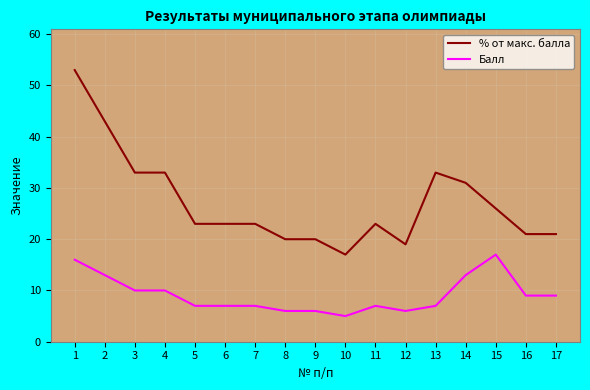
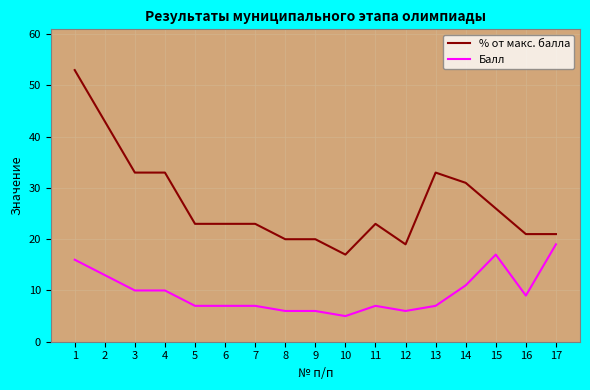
  {
    "% от макс. балла": {
      "1": 53,
      "2": 43,
      "3": 33,
      "4": 33,
      "5": 23,
      "6": 23,
      "7": 23,
      "8": 20,
      "9": 20,
      "10": 17,
      "11": 23,
      "12": 19,
      "13": 33,
      "14": 31,
      "15": 26,
      "16": 21,
      "17": 21
    },
    "Балл": {
      "1": 16,
      "2": 13,
      "3": 10,
      "4": 10,
      "5": 7,
      "6": 7,
      "7": 7,
      "8": 6,
      "9": 6,
      "10": 5,
      "11": 7,
      "12": 6,
      "13": 7,
-     "14": 13,
+     "14": 11,
      "15": 17,
      "16": 9,
-     "17": 9
+     "17": 19
    }
  }
